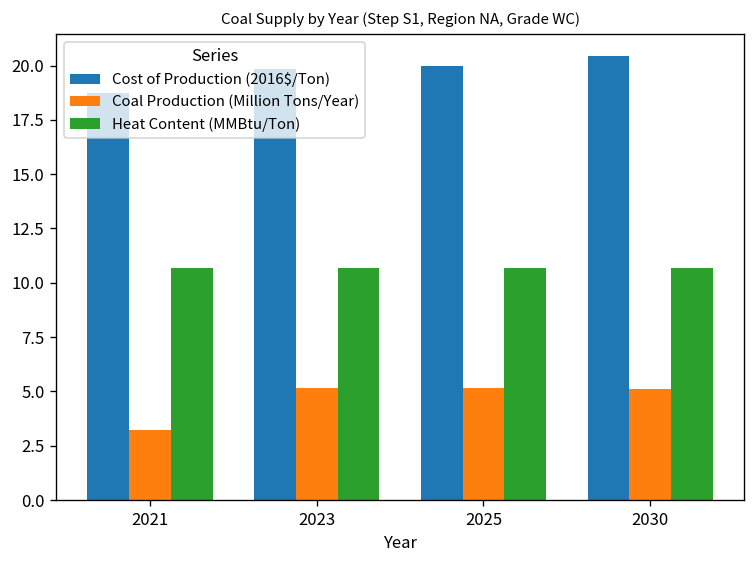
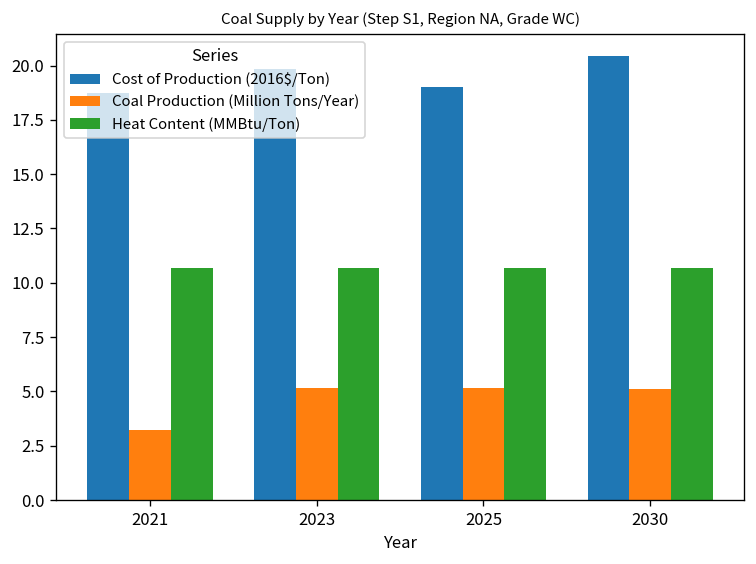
  {
    "Cost of Production (2016$/Ton)": {
-     "2025": 20.0,
+     "2025": 19.0,
      "2030": 20.4
    },
    "Coal Production (Million Tons/Year)": {
      "2021": 3.2,
      "2023": 5.2,
      "2025": 5.2,
      "2030": 5.1
    },
    "Heat Content (MMBtu/Ton)": {
      "2021": 10.7,
      "2023": 10.7,
      "2025": 10.7,
      "2030": 10.7
    }
  }
